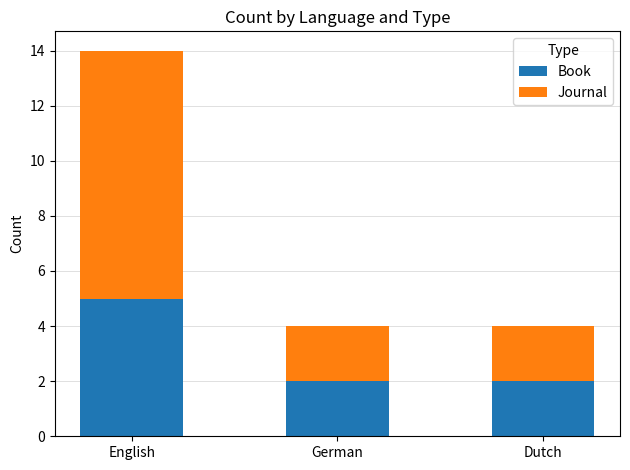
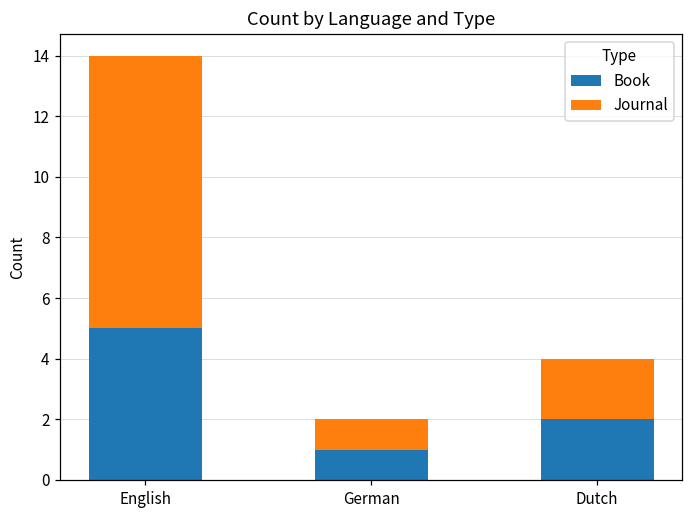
  {
    "Book": {
      "English": 5,
-     "German": 2,
+     "German": 1,
      "Dutch": 2
    },
    "Journal": {
      "English": 9,
-     "German": 2,
+     "German": 1,
      "Dutch": 2
    }
  }
